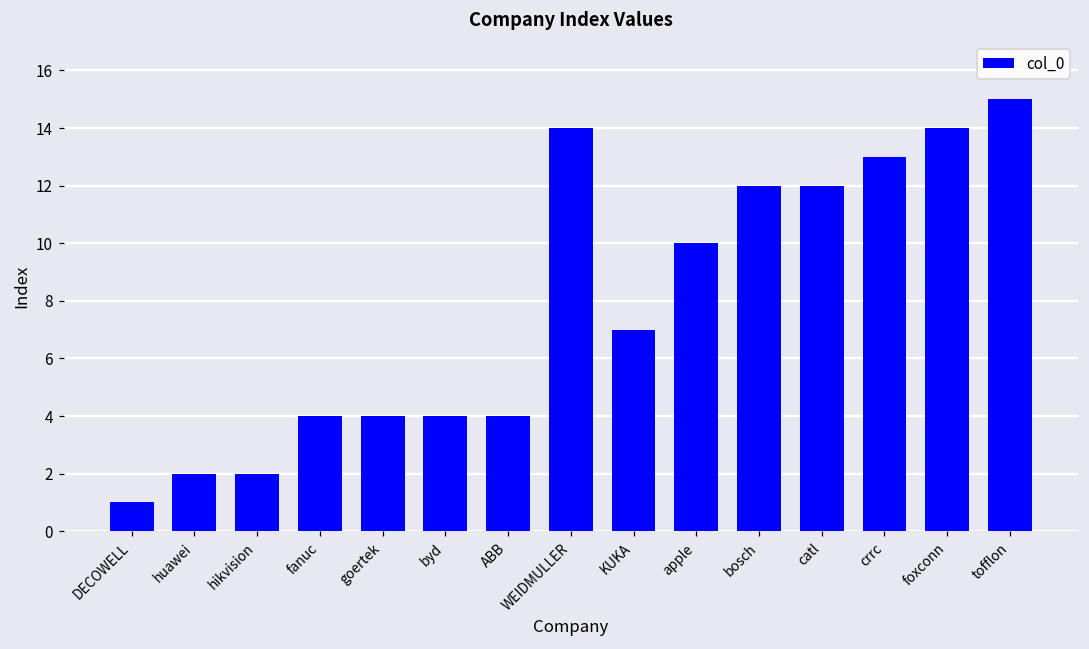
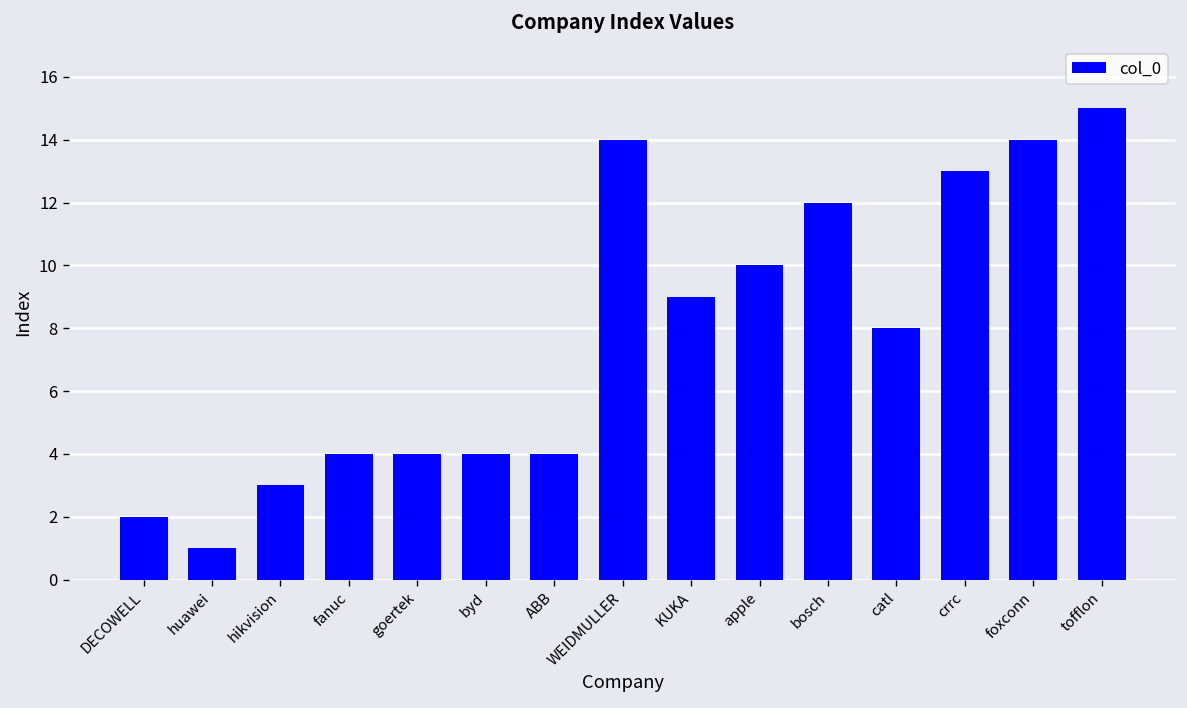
  {
-   "DECOWELL": 1,
-   "huawei": 2,
-   "hikvision": 2,
+   "DECOWELL": 2,
+   "huawei": 1,
+   "hikvision": 3,
    "fanuc": 4,
    "goertek": 4,
    "byd": 4,
    "ABB": 4,
    "WEIDMULLER": 14,
-   "KUKA": 7,
+   "KUKA": 9,
    "apple": 10,
    "bosch": 12,
-   "catl": 12,
+   "catl": 8,
    "crrc": 13,
    "foxconn": 14,
    "tofflon": 15
  }
